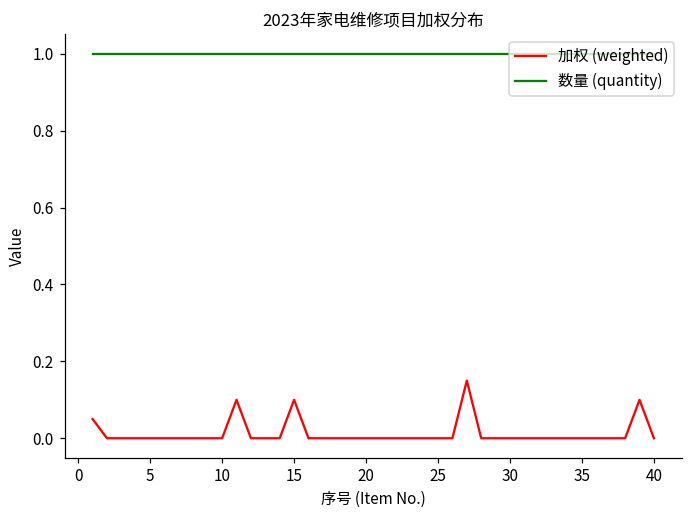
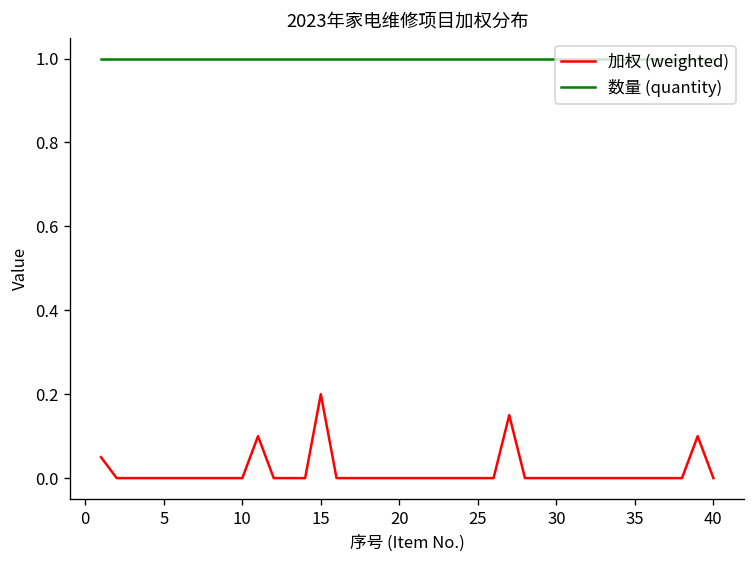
  {
    "加权 (weighted)": {
      "5": 0.0,
      "10": 0.0,
-     "15": 0.1,
+     "15": 0.2,
      "20": 0.0,
      "25": 0.0,
      "30": 0.0,
      "35": 0.0,
      "40": 0.0
    },
    "数量 (quantity)": {
      "5": 1.0,
      "10": 1.0,
      "15": 1.0,
      "20": 1.0,
      "25": 1.0
    }
  }
